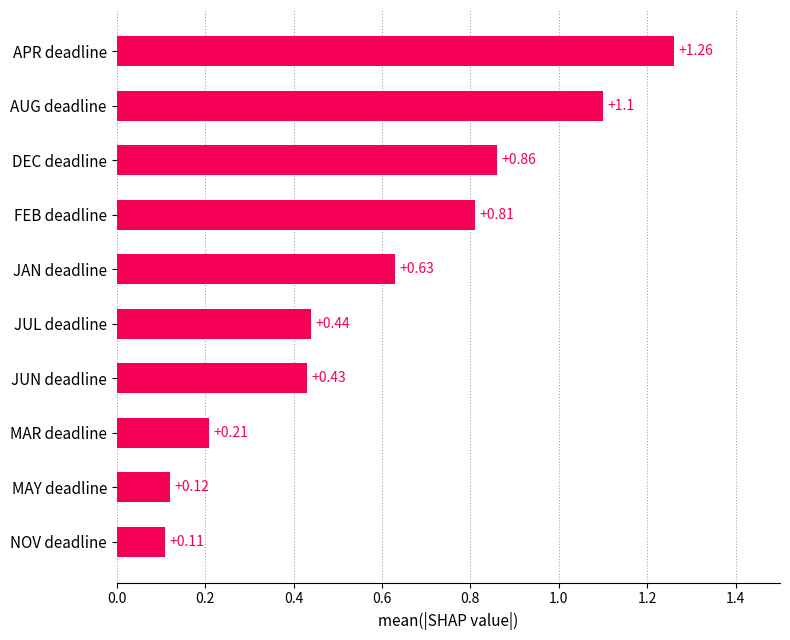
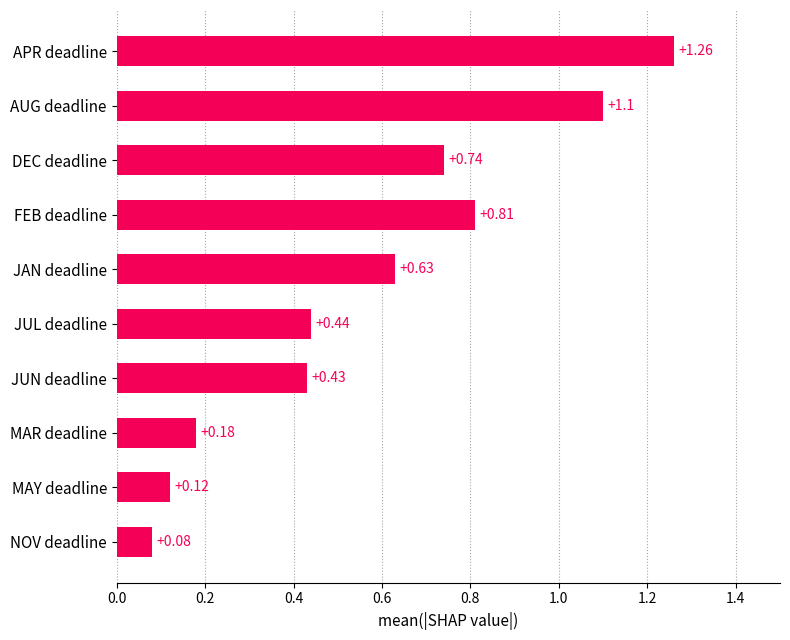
  {
    "APR deadline": "+1.26",
    "AUG deadline": "+1.1",
-   "DEC deadline": "+0.86",
+   "DEC deadline": "+0.74",
    "FEB deadline": "+0.81",
    "JAN deadline": "+0.63",
    "JUL deadline": "+0.44",
    "JUN deadline": "+0.43",
-   "MAR deadline": "+0.21",
+   "MAR deadline": "+0.18",
    "MAY deadline": "+0.12",
-   "NOV deadline": "+0.11"
+   "NOV deadline": "+0.08"
  }
